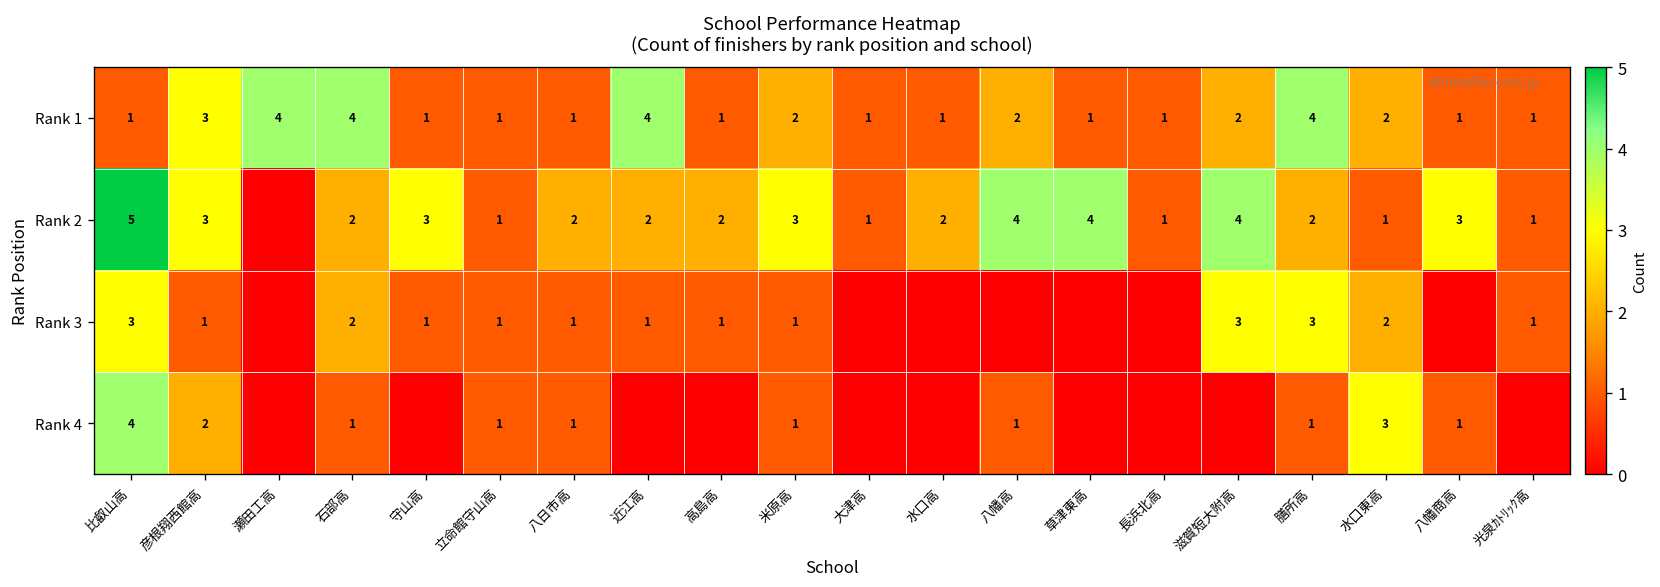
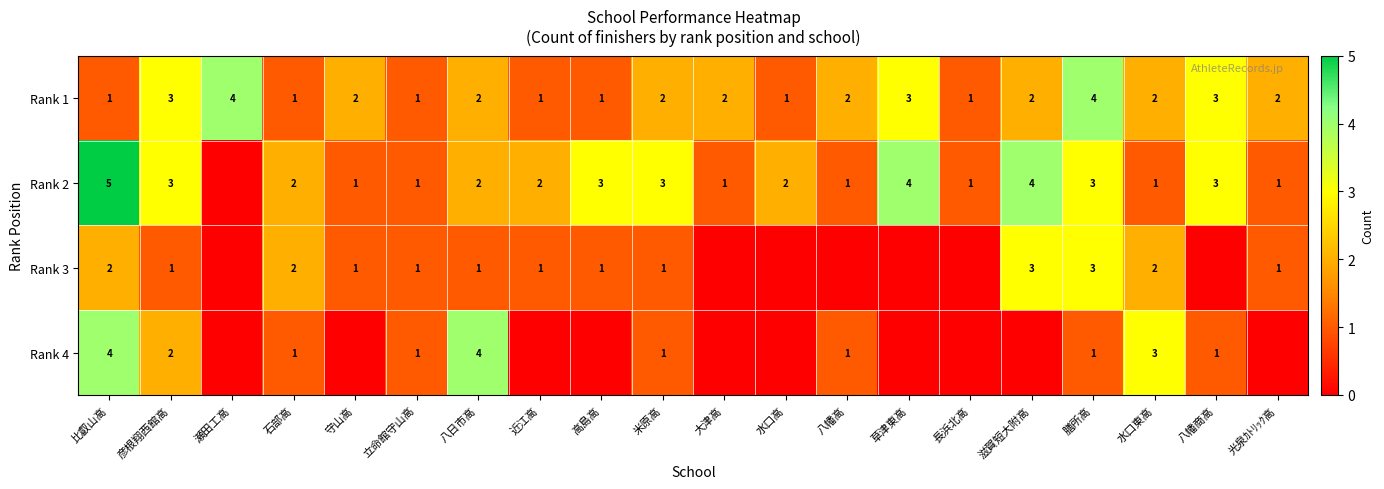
  {
    "Rank 1": {
      "比叡山高": 1,
      "彦根翔西館高": 3,
      "瀬田工高": 4,
-     "石部高": 4,
-     "守山高": 1,
+     "石部高": 1,
+     "守山高": 2,
      "立命館守山高": 1,
-     "八日市高": 1,
-     "近江高": 4,
+     "八日市高": 2,
+     "近江高": 1,
      "高島高": 1,
      "米原高": 2,
-     "大津高": 1,
+     "大津高": 2,
      "水口高": 1,
      "八幡高": 2,
-     "草津東高": 1,
+     "草津東高": 3,
      "長浜北高": 1,
      "滋賀短大附高": 2,
      "膳所高": 4,
      "水口東高": 2,
-     "八幡商高": 1,
-     "光泉ｶﾄﾘｯｸ高": 1
+     "八幡商高": 3,
+     "光泉ｶﾄﾘｯｸ高": 2
    },
    "Rank 2": {
      "比叡山高": 5,
      "彦根翔西館高": 3,
      "石部高": 2,
-     "守山高": 3,
+     "守山高": 1,
      "立命館守山高": 1,
      "八日市高": 2,
      "近江高": 2,
-     "高島高": 2,
+     "高島高": 3,
      "米原高": 3,
      "大津高": 1,
      "水口高": 2,
-     "八幡高": 4,
+     "八幡高": 1,
      "草津東高": 4,
      "長浜北高": 1,
      "滋賀短大附高": 4,
-     "膳所高": 2,
+     "膳所高": 3,
      "水口東高": 1,
      "八幡商高": 3,
      "光泉ｶﾄﾘｯｸ高": 1
    },
    "Rank 3": {
-     "比叡山高": 3,
+     "比叡山高": 2,
      "彦根翔西館高": 1,
      "石部高": 2,
      "守山高": 1,
      "立命館守山高": 1,
      "八日市高": 1,
      "近江高": 1,
      "高島高": 1,
      "米原高": 1,
      "滋賀短大附高": 3,
      "膳所高": 3,
      "水口東高": 2,
      "光泉ｶﾄﾘｯｸ高": 1
    },
    "Rank 4": {
      "比叡山高": 4,
      "彦根翔西館高": 2,
      "石部高": 1,
      "立命館守山高": 1,
-     "八日市高": 1,
+     "八日市高": 4,
      "米原高": 1,
      "八幡高": 1,
      "膳所高": 1,
      "水口東高": 3,
      "八幡商高": 1
    }
  }
